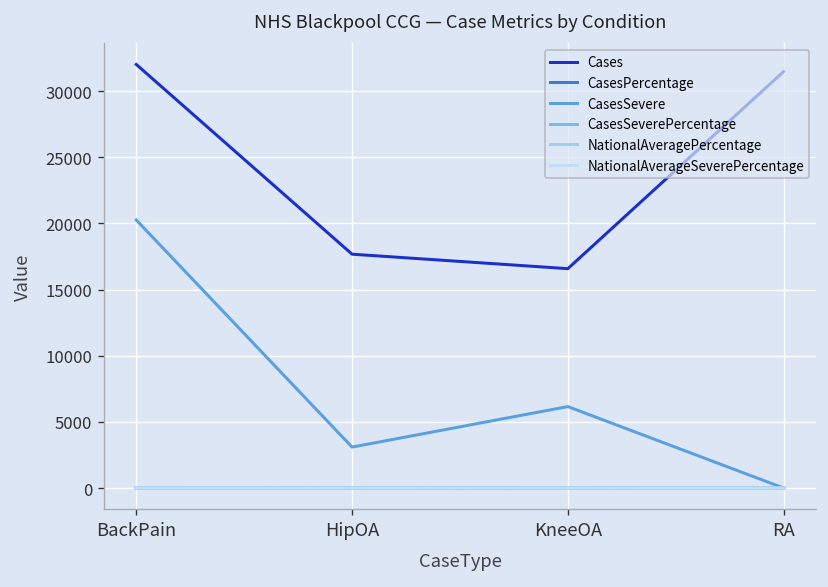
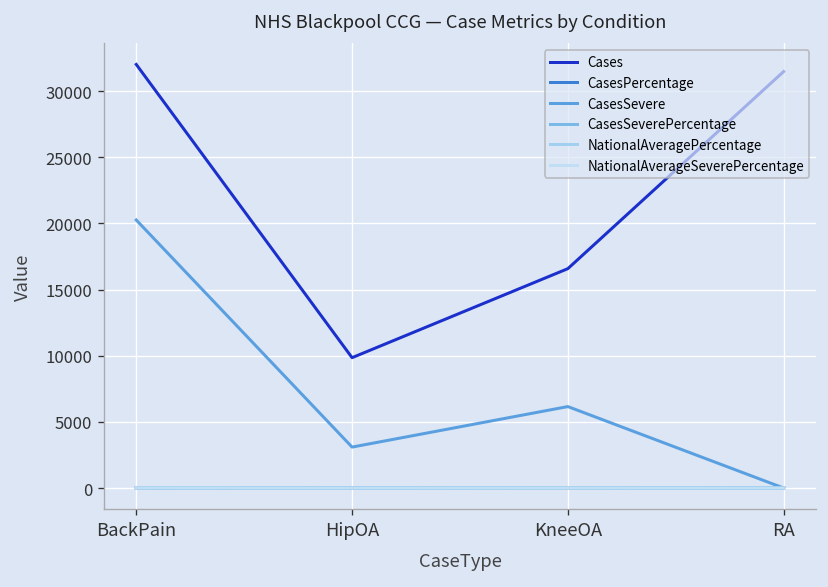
  {
    "Cases": {
      "BackPain": 32000,
-     "HipOA": 17700,
+     "HipOA": 9900,
      "KneeOA": 16600
    }
  }
